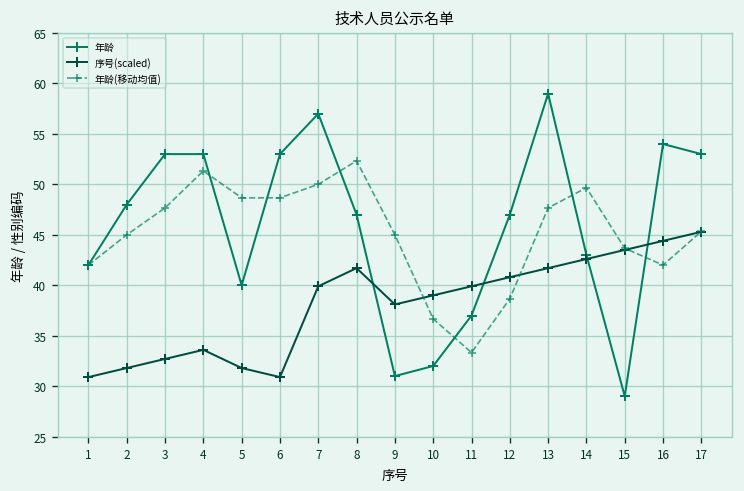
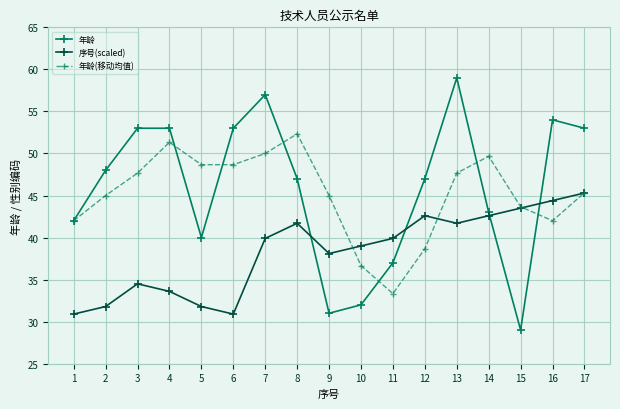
  {
    "序号(scaled)": {
      "1": 31,
      "2": 32,
-     "3": 33,
+     "3": 35,
      "4": 34,
      "5": 32,
      "6": 31,
      "7": 40,
      "8": 42,
      "9": 38,
      "10": 39,
      "11": 40,
-     "12": 41,
+     "12": 43,
      "13": 42,
      "14": 43,
      "16": 44
    }
  }
